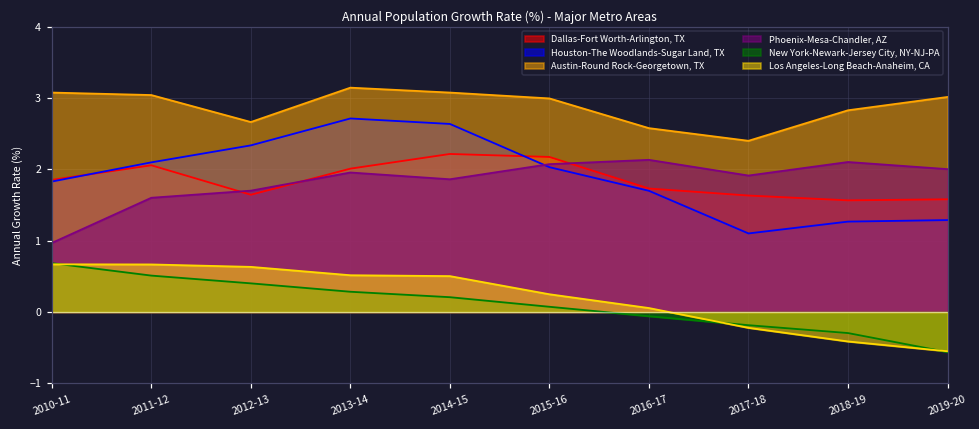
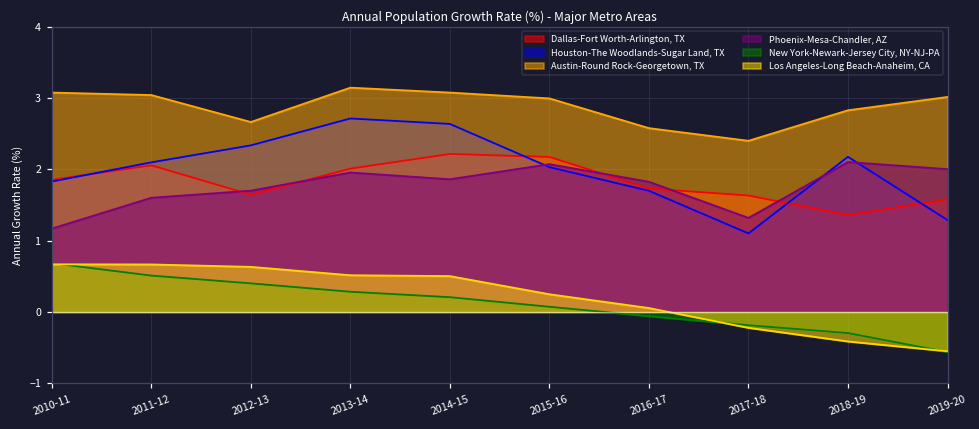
  {
    "Dallas-Fort Worth-Arlington, TX": {
      "2011-12": 2.1,
      "2012-13": 1.6,
      "2013-14": 2.0,
      "2014-15": 2.2,
      "2015-16": 2.2,
      "2017-18": 1.6,
-     "2018-19": 1.6,
+     "2018-19": 1.4,
      "2019-20": 1.6
    },
    "Houston-The Woodlands-Sugar Land, TX": {
      "2011-12": 2.1,
      "2012-13": 2.3,
      "2013-14": 2.7,
      "2014-15": 2.6,
      "2015-16": 2.0,
      "2017-18": 1.1,
-     "2018-19": 1.3,
+     "2018-19": 2.2,
      "2019-20": 1.3
    },
    "Phoenix-Mesa-Chandler, AZ": {
-     "2010-11": 1.0,
+     "2010-11": 1.2,
      "2011-12": 1.6,
      "2012-13": 1.7,
      "2013-14": 2.0,
      "2014-15": 1.9,
      "2015-16": 2.1,
-     "2016-17": 2.1,
-     "2017-18": 1.9,
+     "2016-17": 1.8,
+     "2017-18": 1.3,
      "2018-19": 2.1,
      "2019-20": 2.0
    }
  }
